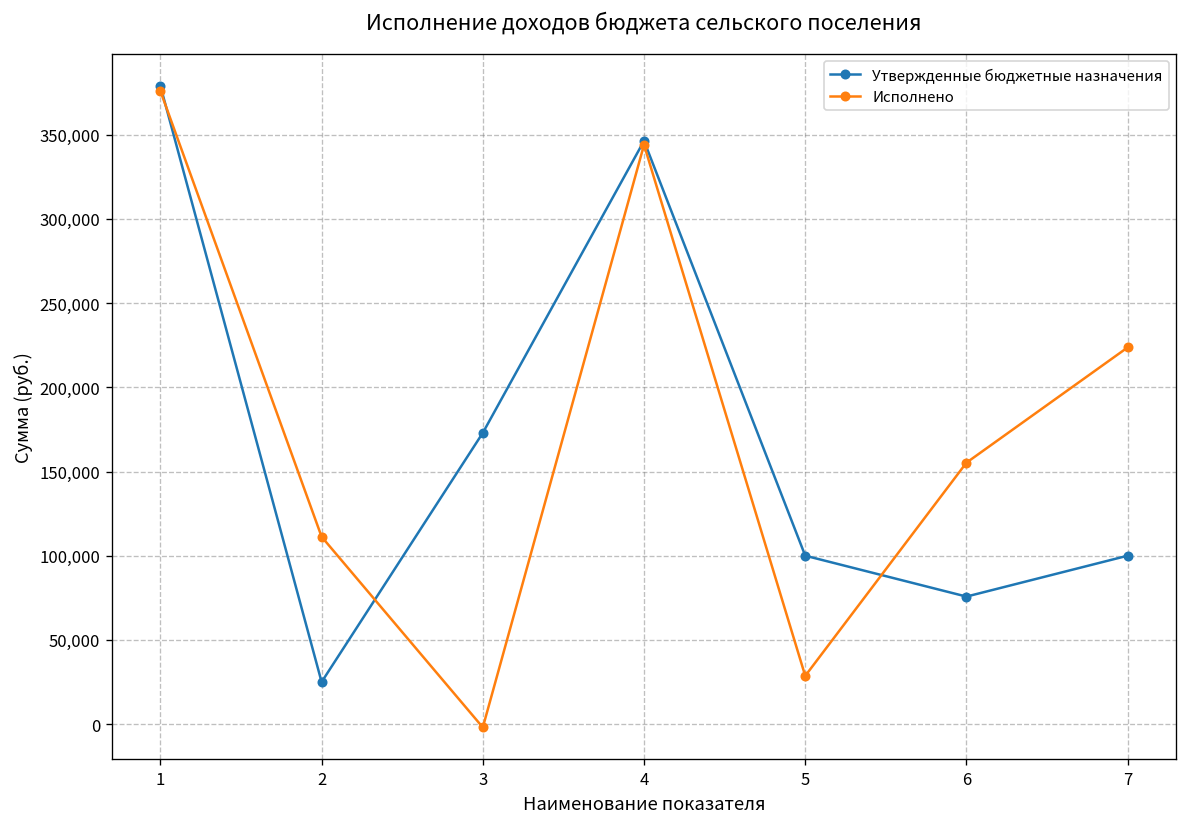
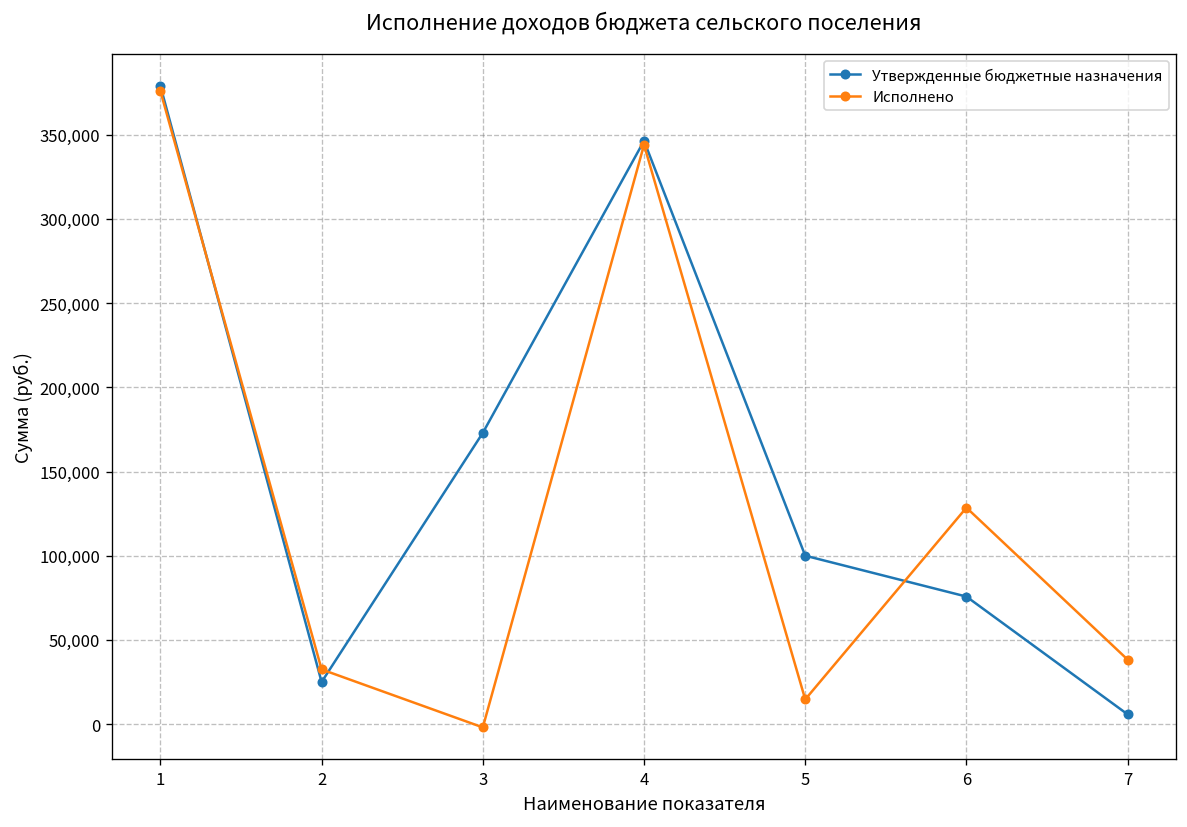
  {
    "Утвержденные бюджетные назначения": {
      "1": "379,000",
      "2": "25,000",
      "3": "173,000",
      "4": "346,000",
      "5": "100,000",
      "6": "76,000",
-     "7": "100,000"
+     "7": "6,000"
    },
    "Исполнено": {
      "1": "376,000",
-     "2": "111,000",
+     "2": "32,000",
      "3": "-2,000",
      "4": "344,000",
-     "5": "29,000",
-     "6": "155,000",
-     "7": "224,000"
+     "5": "15,000",
+     "6": "129,000",
+     "7": "38,000"
    }
  }
